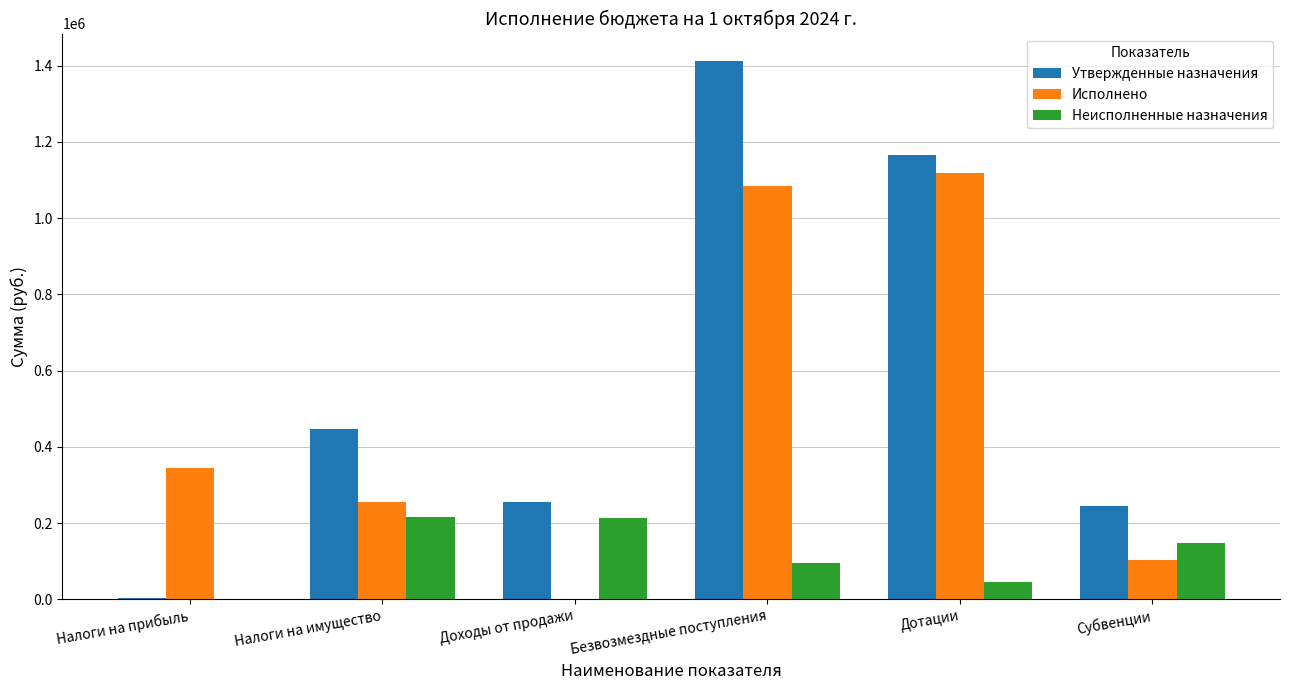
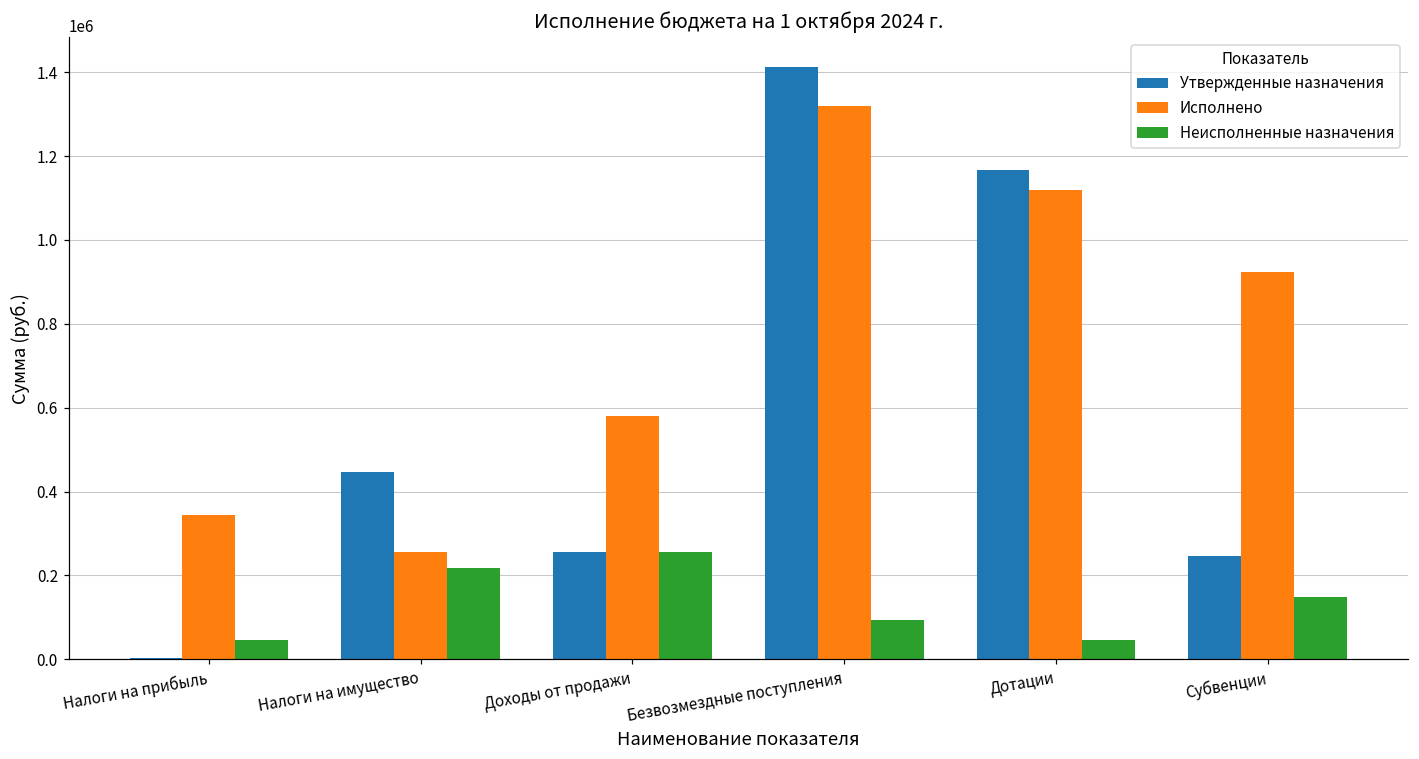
  {
    "Утвержденные назначения": {
      "Налоги на имущество": 450000,
      "Доходы от продажи": 260000,
      "Безвозмездные поступления": 1410000,
      "Дотации": 1170000,
      "Субвенции": 250000
    },
    "Исполнено": {
      "Налоги на прибыль": 340000,
      "Налоги на имущество": 260000,
-     "Доходы от продажи": 0,
-     "Безвозмездные поступления": 1090000,
+     "Доходы от продажи": 580000,
+     "Безвозмездные поступления": 1320000,
      "Дотации": 1120000,
-     "Субвенции": 100000
+     "Субвенции": 920000
    },
    "Неисполненные назначения": {
-     "Налоги на прибыль": 0,
+     "Налоги на прибыль": 50000,
      "Налоги на имущество": 220000,
-     "Доходы от продажи": 210000,
+     "Доходы от продажи": 260000,
      "Безвозмездные поступления": 90000,
      "Дотации": 50000,
      "Субвенции": 150000
    }
  }
